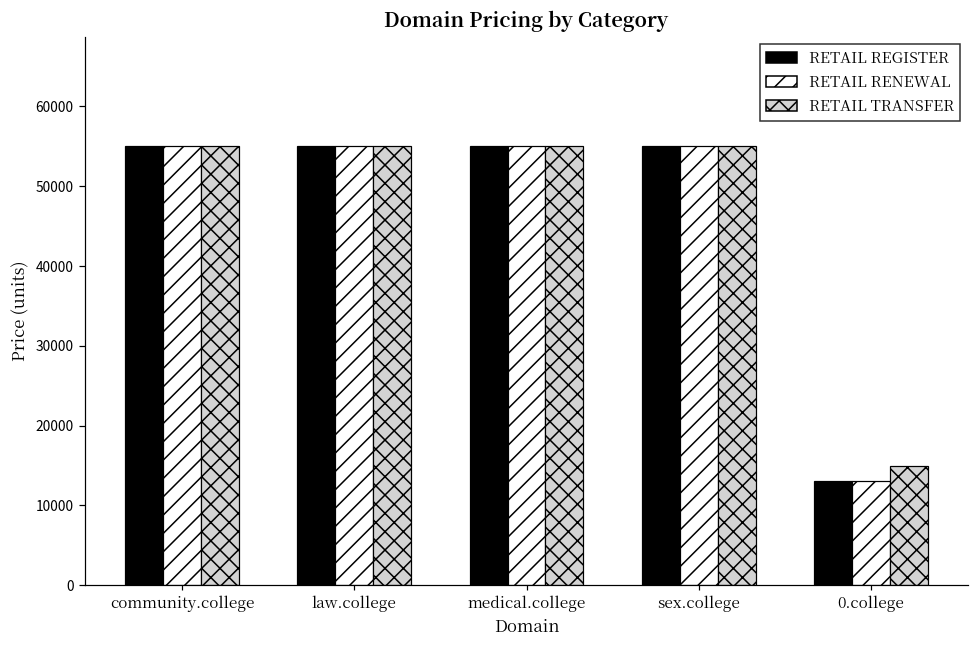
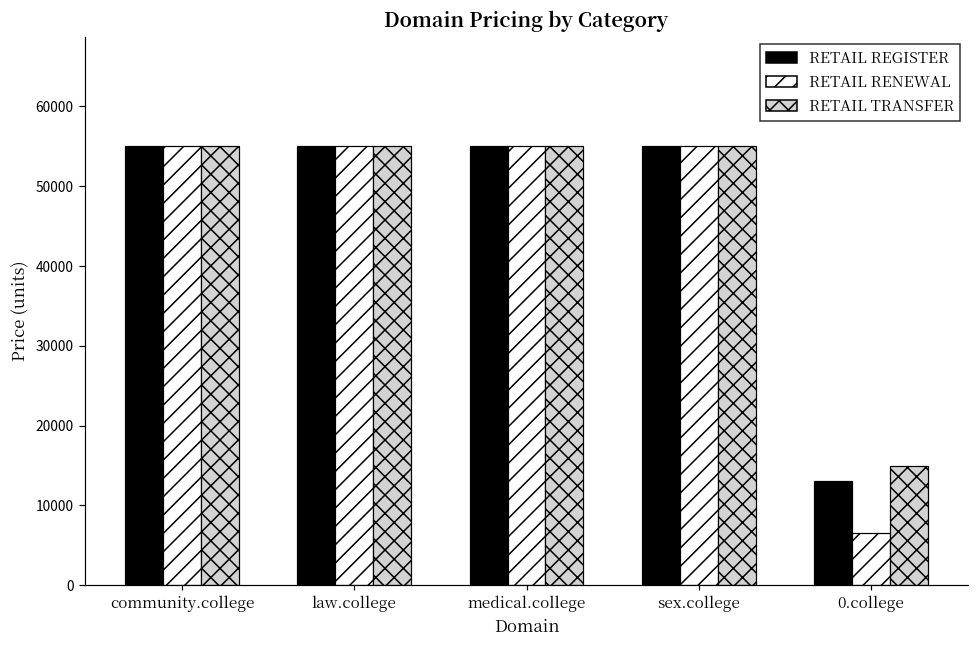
  {
    "RETAIL REGISTER": {
      "community.college": 55000,
      "law.college": 55000,
      "medical.college": 55000,
      "sex.college": 55000,
      "0.college": 13000
    },
    "RETAIL RENEWAL": {
      "community.college": 55000,
      "law.college": 55000,
      "medical.college": 55000,
      "sex.college": 55000,
-     "0.college": 13000
+     "0.college": 7000
    },
    "RETAIL TRANSFER": {
      "community.college": 55000,
      "law.college": 55000,
      "medical.college": 55000,
      "sex.college": 55000,
      "0.college": 15000
    }
  }
